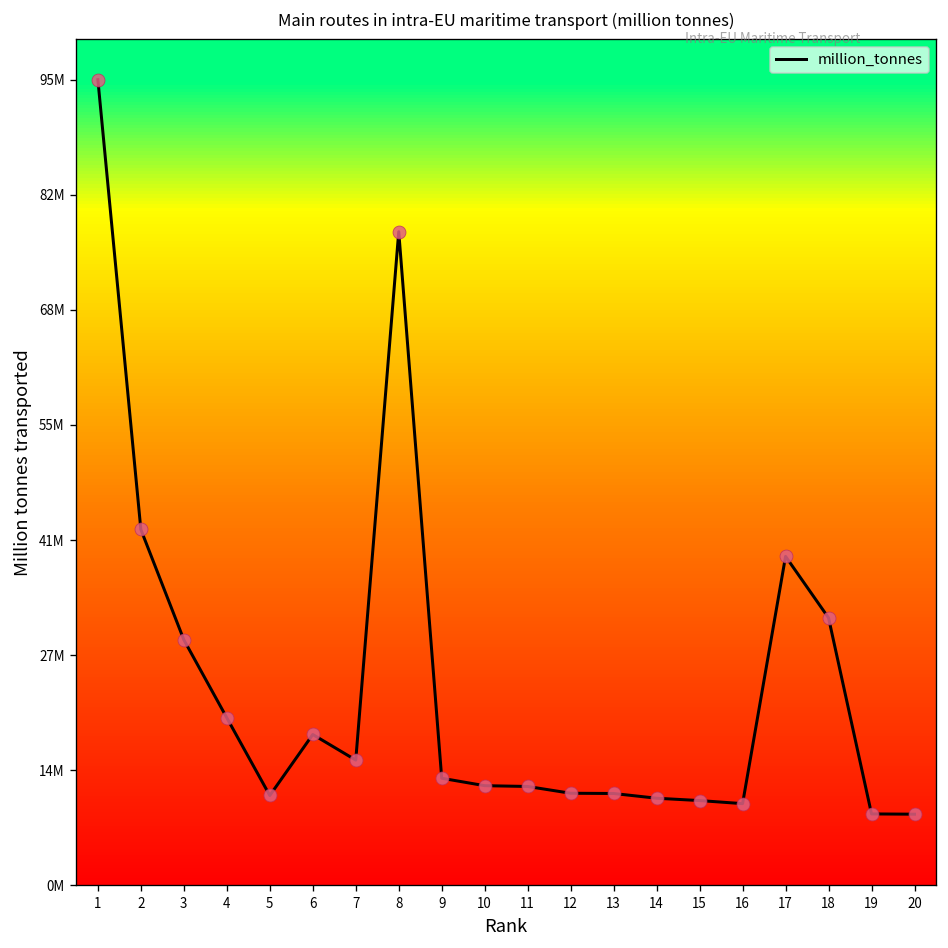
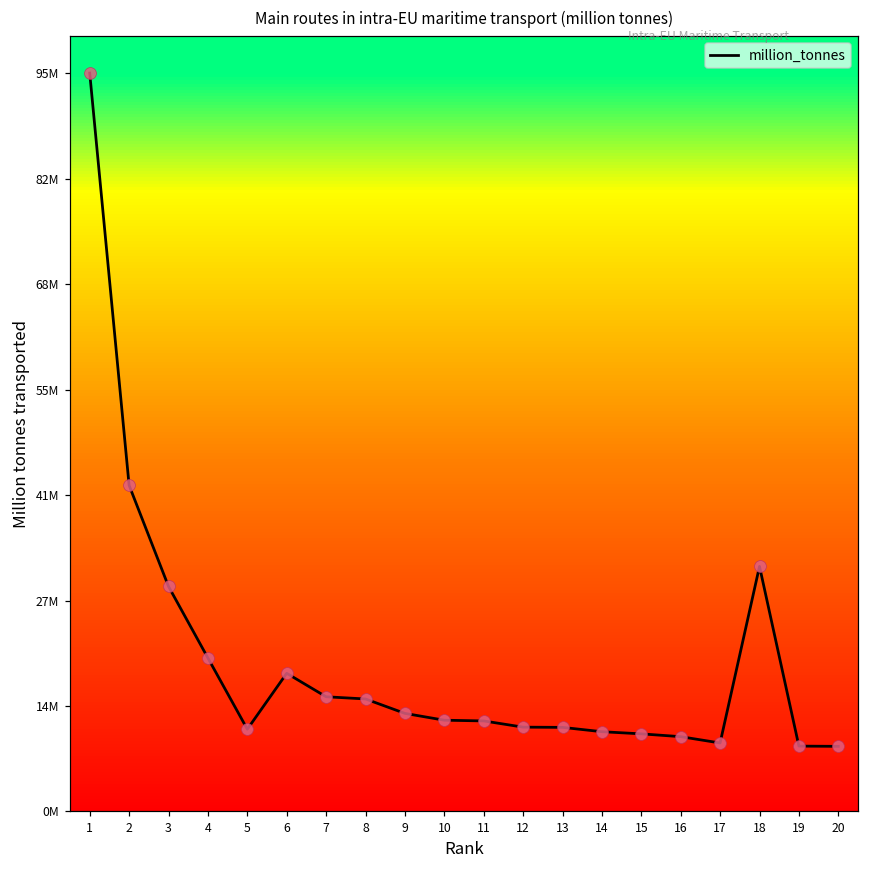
  {
    "1": 95000000,
    "2": 42000000,
    "3": 29000000,
    "4": 20000000,
    "5": 11000000,
    "6": 18000000,
    "7": 15000000,
-   "8": 77000000,
+   "8": 14000000,
    "9": 13000000,
    "10": 12000000,
    "11": 12000000,
    "12": 11000000,
    "13": 11000000,
    "14": 10000000,
    "15": 10000000,
    "16": 10000000,
-   "17": 39000000,
+   "17": 9000000,
    "18": 32000000,
    "19": 8000000,
    "20": 8000000
  }
